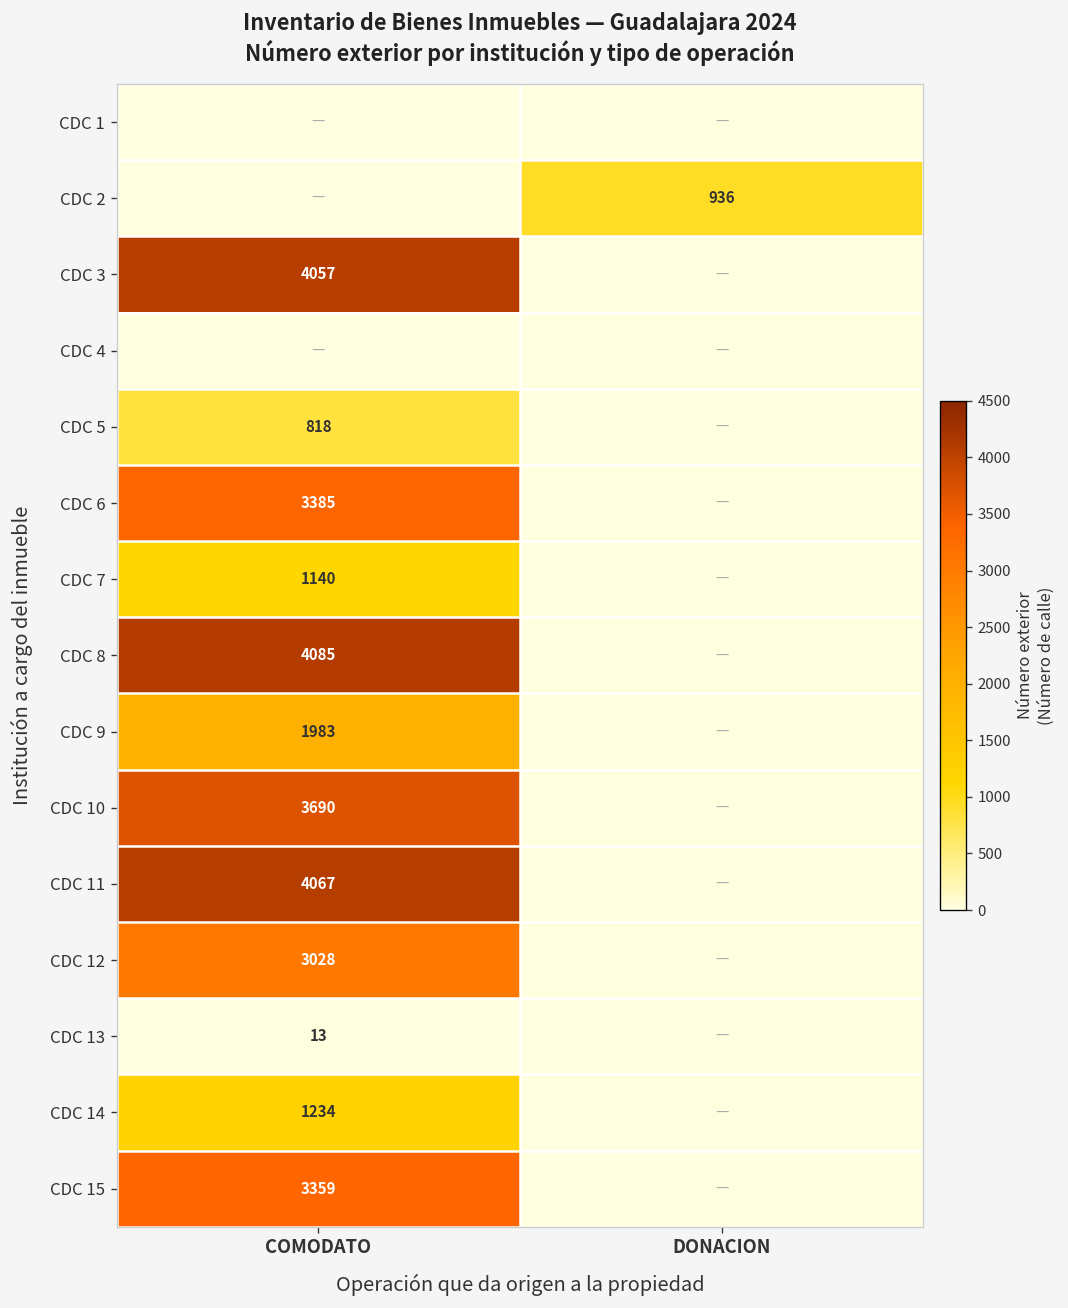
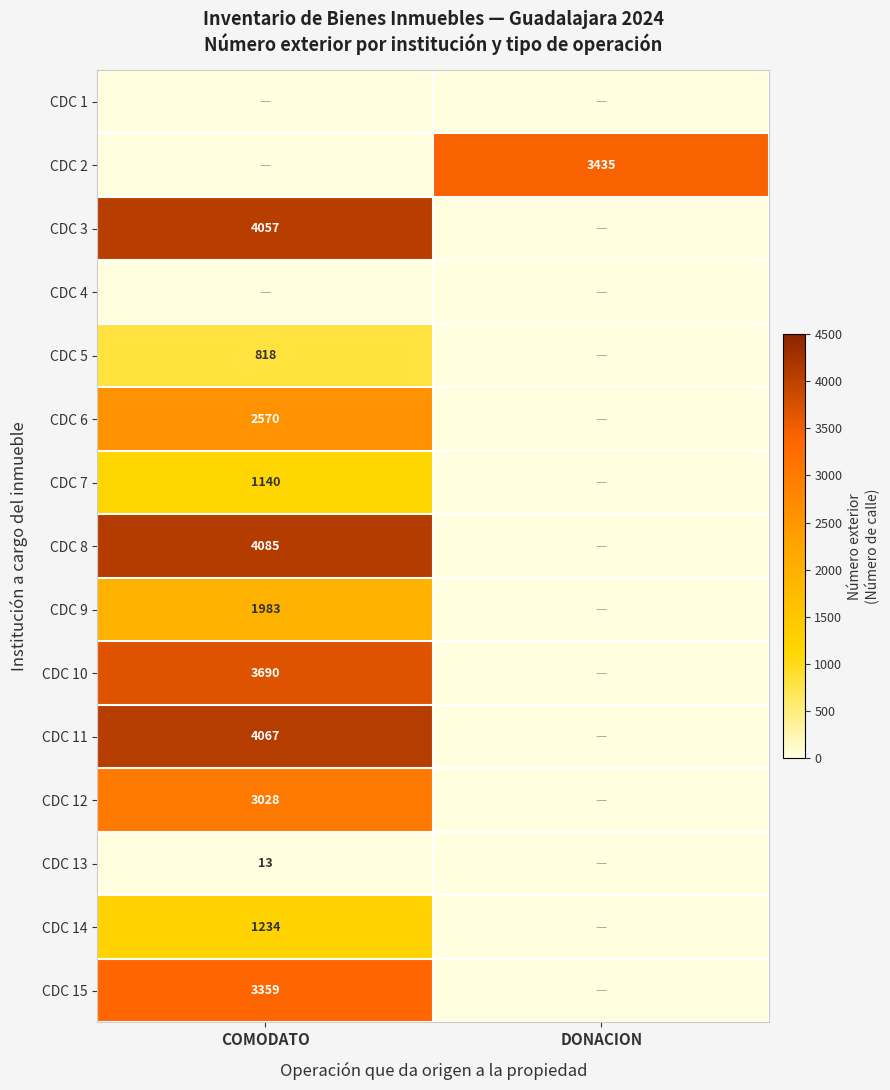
  {
    "CDC 2": {
-     "DONACION": 936
+     "DONACION": 3435
    },
    "CDC 3": {
      "COMODATO": 4057
    },
    "CDC 5": {
      "COMODATO": 818
    },
    "CDC 6": {
-     "COMODATO": 3385
+     "COMODATO": 2570
    },
    "CDC 7": {
      "COMODATO": 1140
    },
    "CDC 8": {
      "COMODATO": 4085
    },
    "CDC 9": {
      "COMODATO": 1983
    },
    "CDC 10": {
      "COMODATO": 3690
    },
    "CDC 11": {
      "COMODATO": 4067
    },
    "CDC 12": {
      "COMODATO": 3028
    },
    "CDC 13": {
      "COMODATO": 13
    },
    "CDC 14": {
      "COMODATO": 1234
    },
    "CDC 15": {
      "COMODATO": 3359
    }
  }
